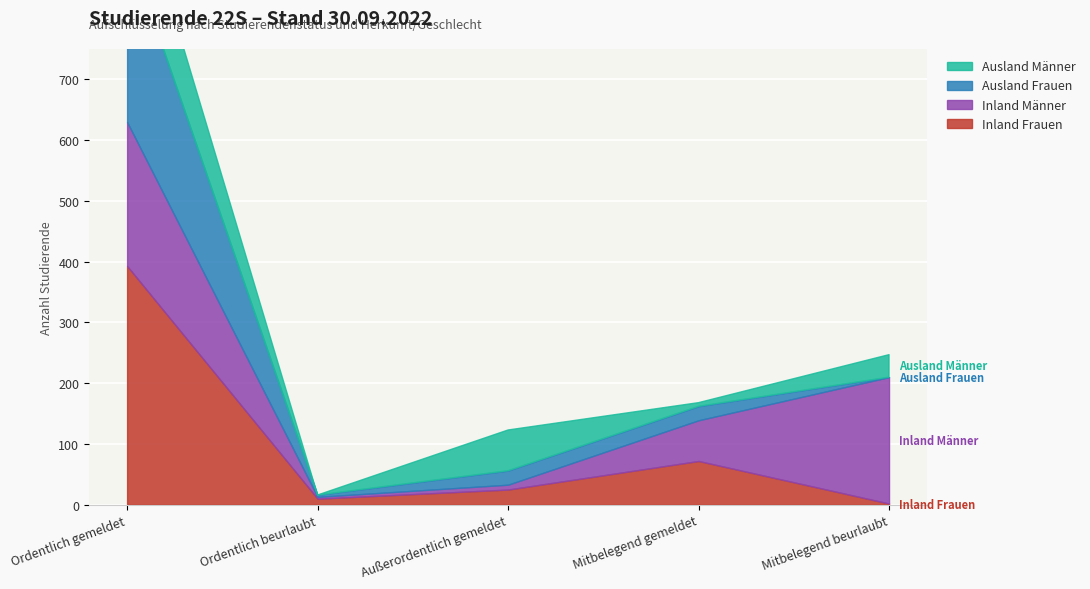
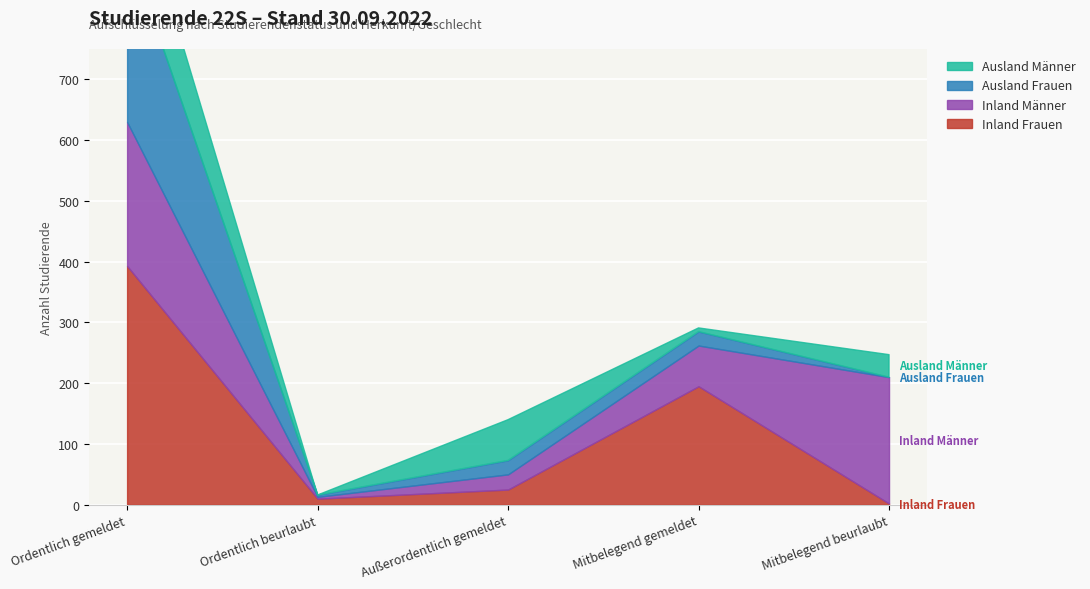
  {
    "Inland Frauen": {
      "Ordentlich gemeldet": 390,
      "Außerordentlich gemeldet": 30,
-     "Mitbelegend gemeldet": 70
+     "Mitbelegend gemeldet": 200
    },
    "Inland Männer": {
      "Ordentlich gemeldet": 240,
-     "Außerordentlich gemeldet": 10,
+     "Außerordentlich gemeldet": 30,
      "Mitbelegend gemeldet": 70
    },
    "Ausland Frauen": {
      "Außerordentlich gemeldet": 20,
      "Mitbelegend gemeldet": 20
    },
    "Ausland Männer": {
      "Außerordentlich gemeldet": 70,
      "Mitbelegend gemeldet": 10,
      "Mitbelegend beurlaubt": 40
    }
  }
